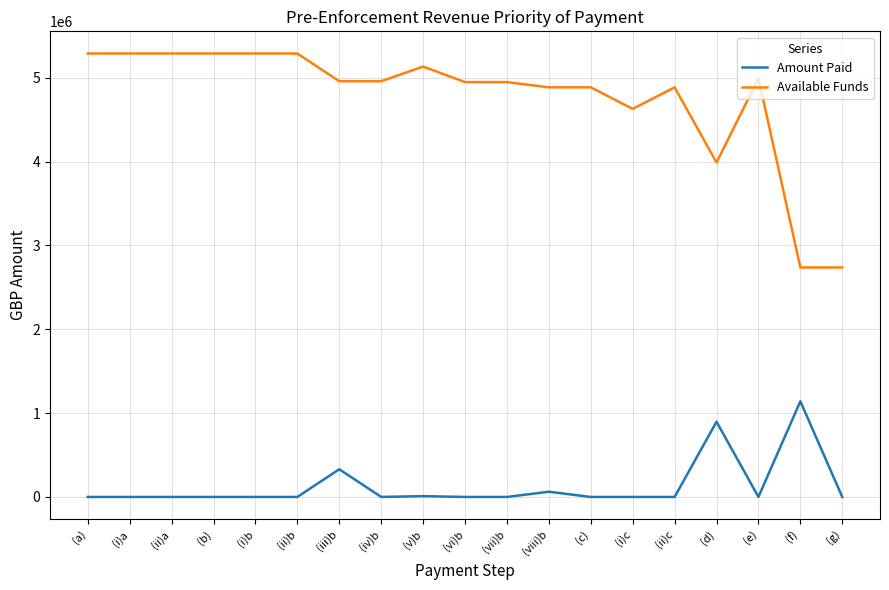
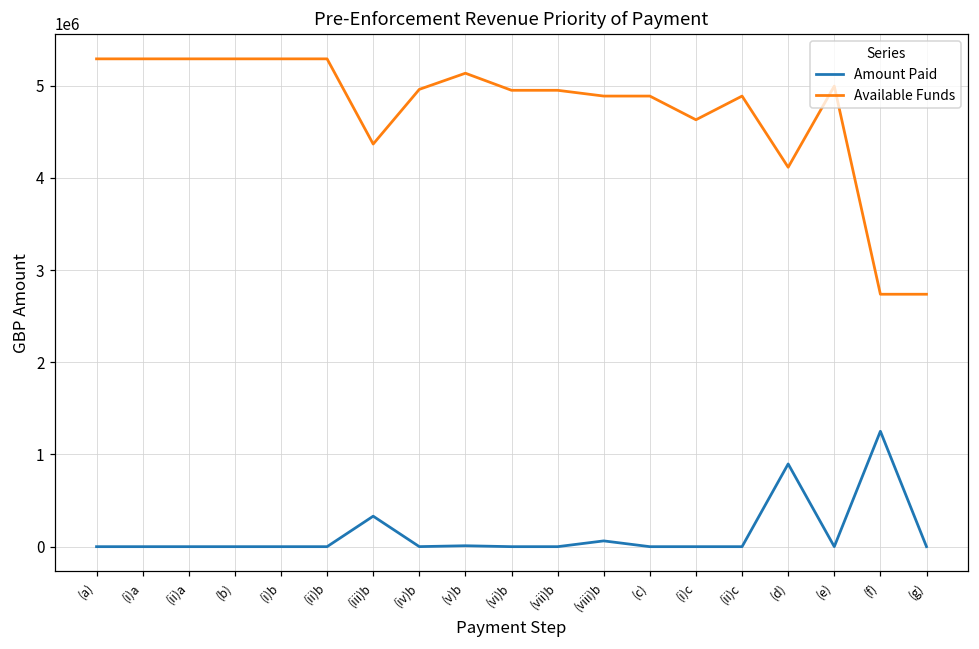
  {
    "Amount Paid": {
      "(a)": 0,
      "(i)a": 0,
      "(ii)a": 0,
      "(b)": 0,
      "(i)b": 0,
      "(ii)b": 0,
      "(iii)b": 300000,
      "(iv)b": 0,
      "(v)b": 0,
      "(vi)b": 0,
      "(vii)b": 0,
      "(viii)b": 100000,
      "(c)": 0,
      "(i)c": 0,
      "(ii)c": 0,
      "(d)": 900000,
      "(e)": 0,
-     "(f)": 1100000,
+     "(f)": 1300000,
      "(g)": 0
    },
    "Available Funds": {
      "(a)": 5300000,
      "(i)a": 5300000,
      "(ii)a": 5300000,
      "(b)": 5300000,
      "(i)b": 5300000,
      "(ii)b": 5300000,
-     "(iii)b": 5000000,
+     "(iii)b": 4400000,
      "(iv)b": 5000000,
      "(v)b": 5100000,
      "(vi)b": 4900000,
      "(vii)b": 4900000,
      "(viii)b": 4900000,
      "(c)": 4900000,
      "(i)c": 4600000,
      "(ii)c": 4900000,
-     "(d)": 4000000,
+     "(d)": 4100000,
      "(f)": 2700000,
      "(g)": 2700000
    }
  }
